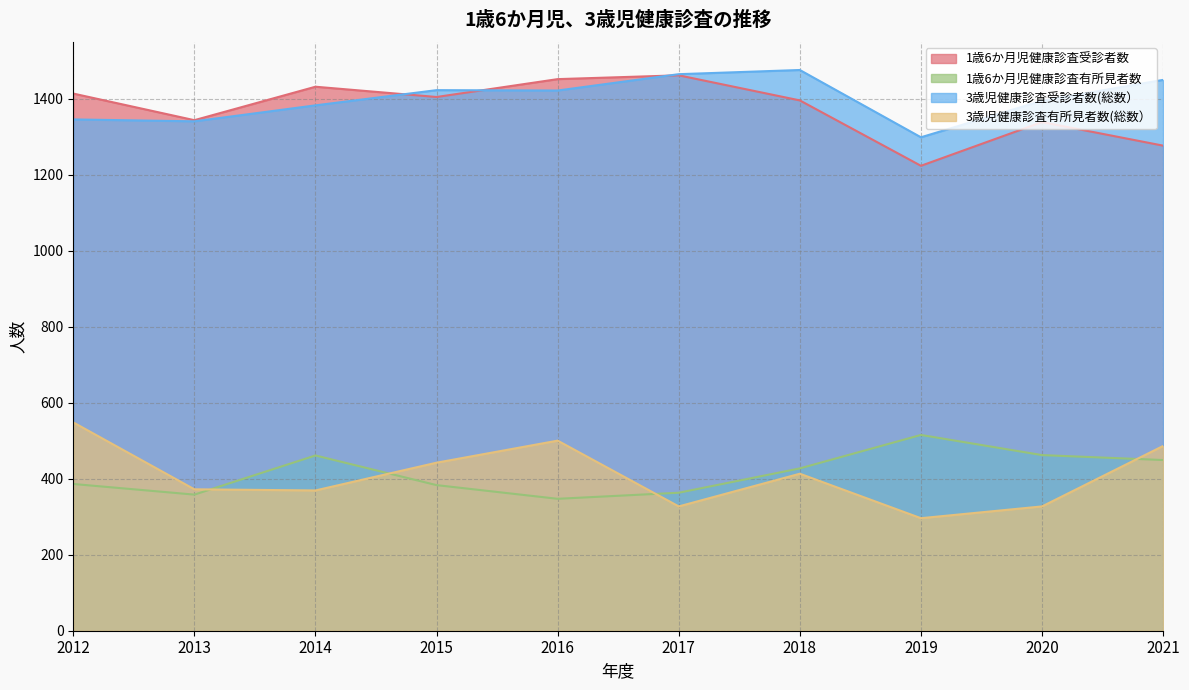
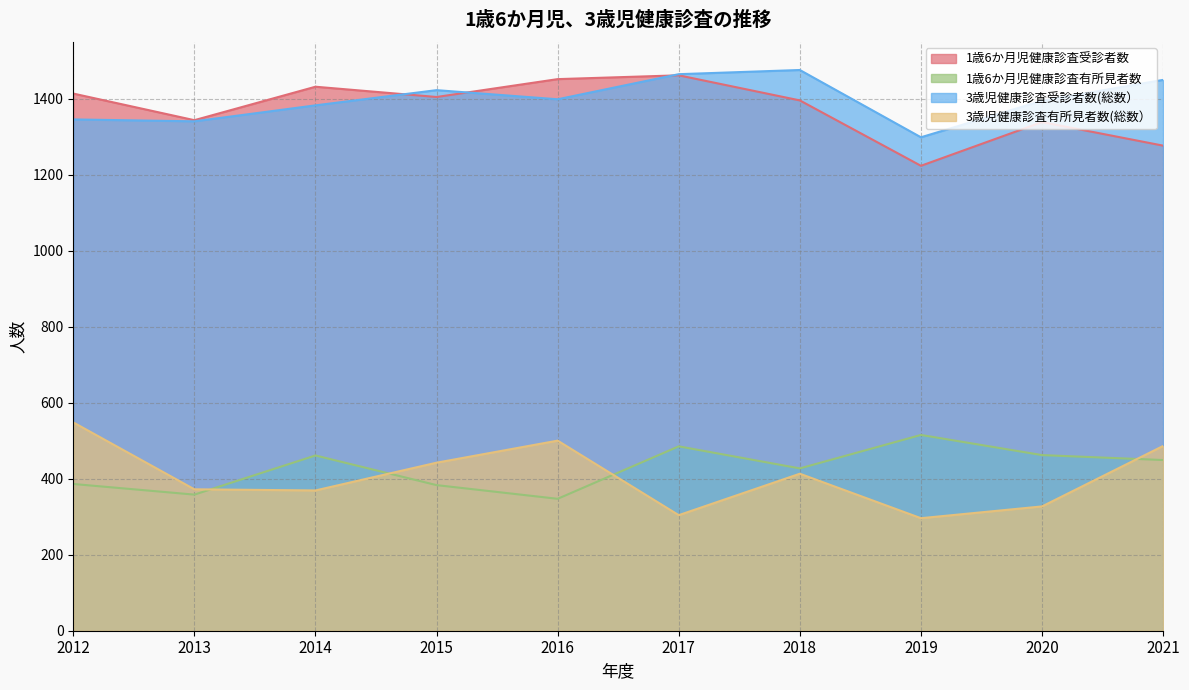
  {
    "1歳6か月児健康診査受診者数": {
      "2012": 1410,
      "2014": 1430,
      "2015": 1400,
      "2016": 1450,
      "2018": 1400,
      "2019": 1220,
      "2021": 1280
    },
    "1歳6か月児健康診査有所見者数": {
      "2012": 390,
      "2013": 360,
      "2014": 460,
      "2015": 380,
      "2016": 350,
-     "2017": 360,
+     "2017": 490,
      "2018": 430,
      "2019": 520,
      "2020": 460,
      "2021": 450
    },
    "3歳児健康診査受診者数(総数）": {
      "2012": 1350,
      "2014": 1380,
      "2015": 1420,
-     "2016": 1420,
+     "2016": 1400,
      "2018": 1480,
      "2019": 1300,
      "2021": 1450
    },
    "3歳児健康診査有所見者数(総数）": {
      "2012": 550,
      "2013": 370,
      "2014": 370,
      "2015": 440,
      "2016": 500,
-     "2017": 330,
+     "2017": 300,
      "2018": 410,
      "2019": 300,
      "2020": 330,
      "2021": 490
    }
  }
